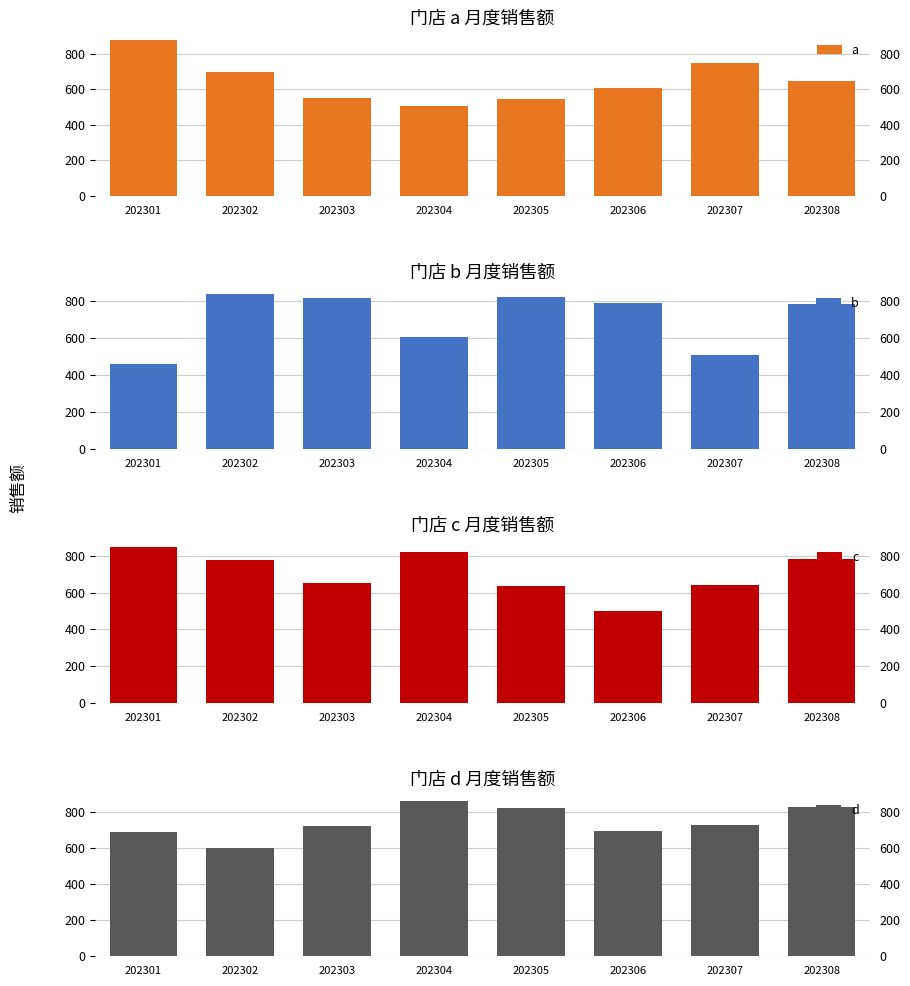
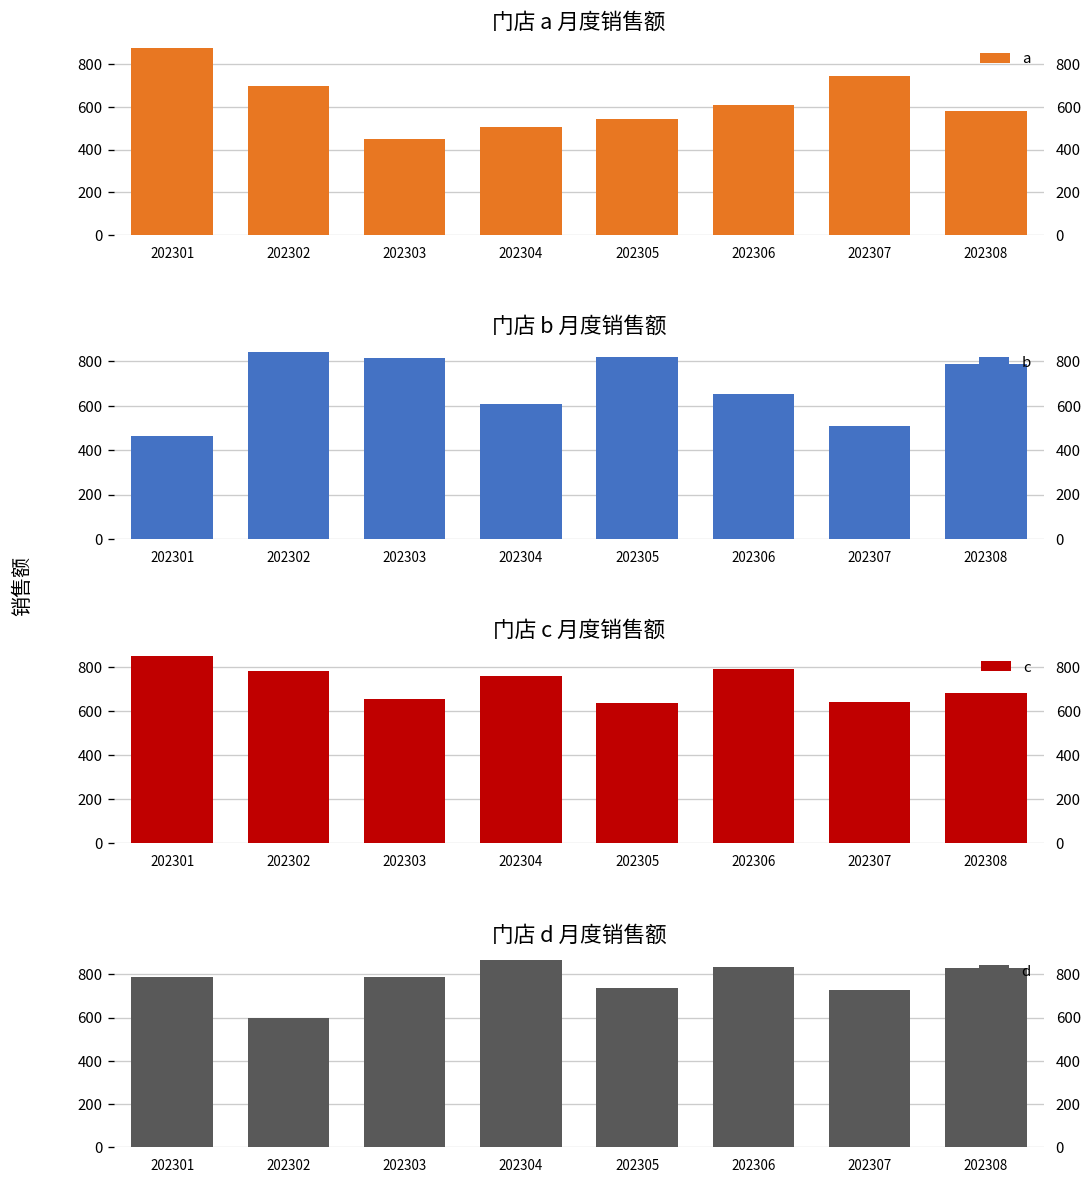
  {
    "门店 a 月度销售额": {
      "202301": 880,
      "202302": 700,
-     "202303": 550,
+     "202303": 450,
      "202304": 510,
      "202305": 550,
      "202306": 610,
      "202307": 750,
-     "202308": 650
+     "202308": 580
    },
    "门店 b 月度销售额": {
      "202301": 460,
      "202302": 840,
      "202303": 820,
      "202304": 610,
      "202305": 820,
-     "202306": 790,
+     "202306": 650,
      "202307": 510,
      "202308": 790
    },
    "门店 c 月度销售额": {
      "202301": 850,
      "202302": 780,
      "202303": 650,
-     "202304": 820,
+     "202304": 760,
      "202305": 640,
-     "202306": 500,
+     "202306": 790,
      "202307": 640,
-     "202308": 790
+     "202308": 680
    },
    "门店 d 月度销售额": {
-     "202301": 690,
+     "202301": 790,
      "202302": 600,
-     "202303": 720,
+     "202303": 790,
      "202304": 860,
-     "202305": 820,
-     "202306": 690,
+     "202305": 740,
+     "202306": 830,
      "202307": 730,
      "202308": 830
    }
  }
